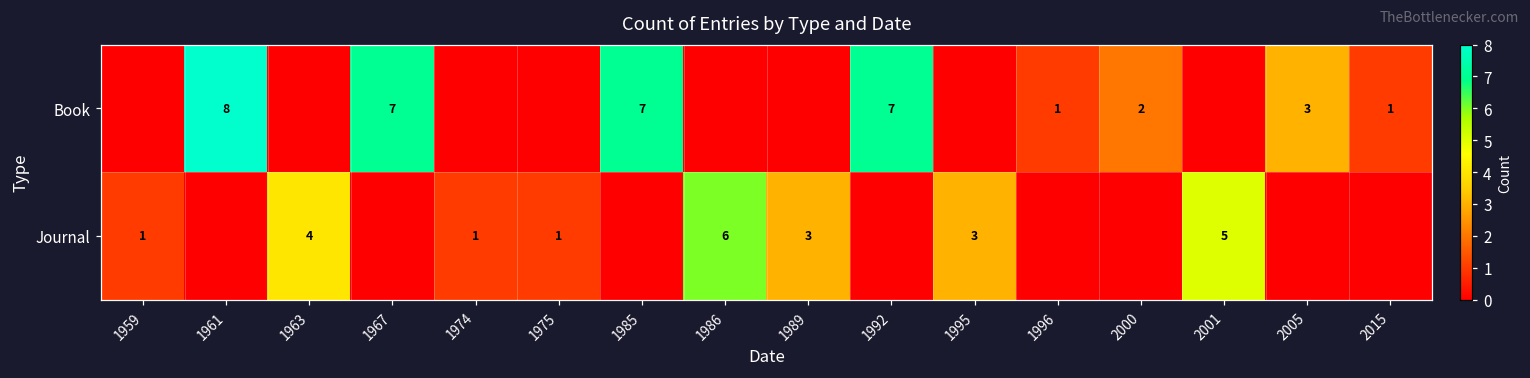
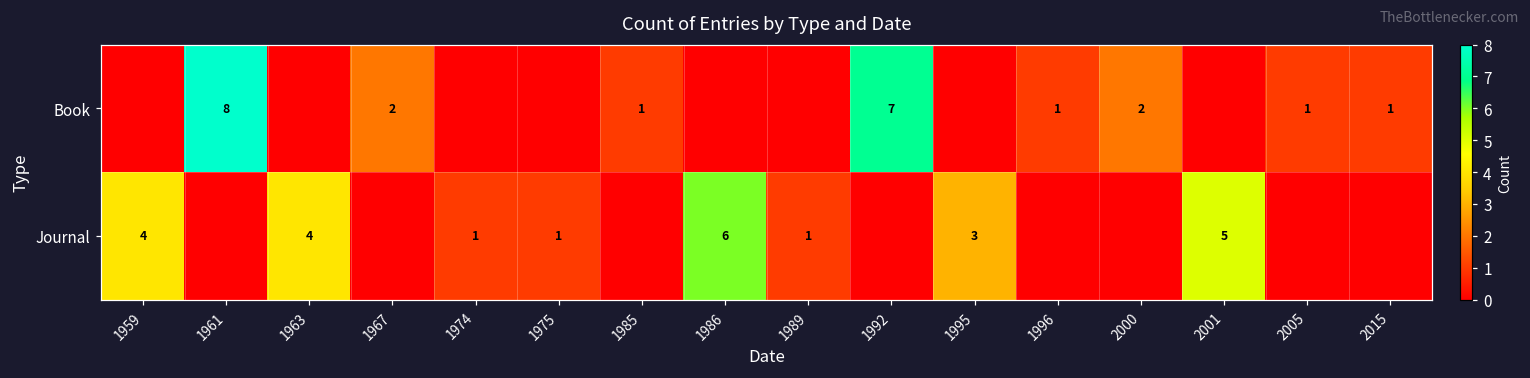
  {
    "Book": {
      "1961": 8,
-     "1967": 7,
-     "1985": 7,
+     "1967": 2,
+     "1985": 1,
      "1992": 7,
      "1996": 1,
      "2000": 2,
-     "2005": 3,
+     "2005": 1,
      "2015": 1
    },
    "Journal": {
-     "1959": 1,
+     "1959": 4,
      "1963": 4,
      "1974": 1,
      "1975": 1,
      "1986": 6,
-     "1989": 3,
+     "1989": 1,
      "1995": 3,
      "2001": 5
    }
  }
